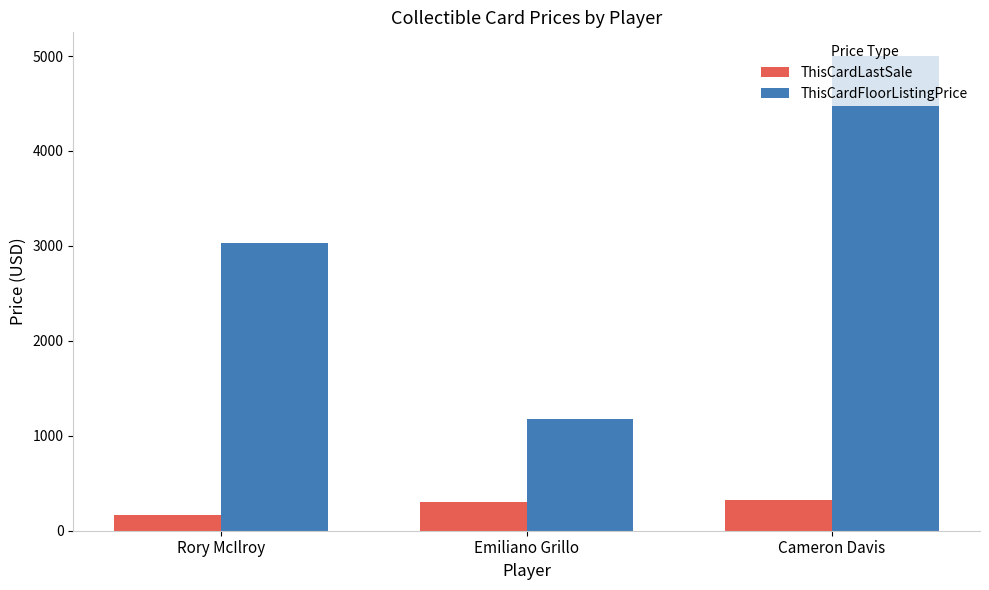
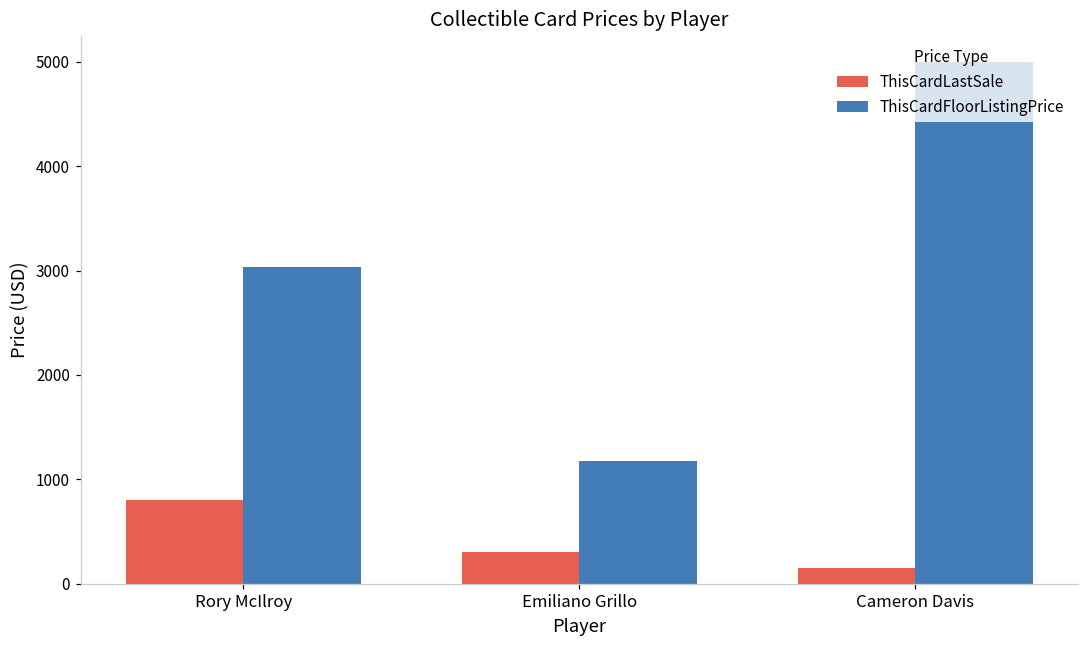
  {
    "ThisCardLastSale": {
-     "Rory McIlroy": 200,
+     "Rory McIlroy": 800,
      "Emiliano Grillo": 300,
-     "Cameron Davis": 300
+     "Cameron Davis": 200
    },
    "ThisCardFloorListingPrice": {
      "Rory McIlroy": 3000,
      "Emiliano Grillo": 1200
    }
  }
